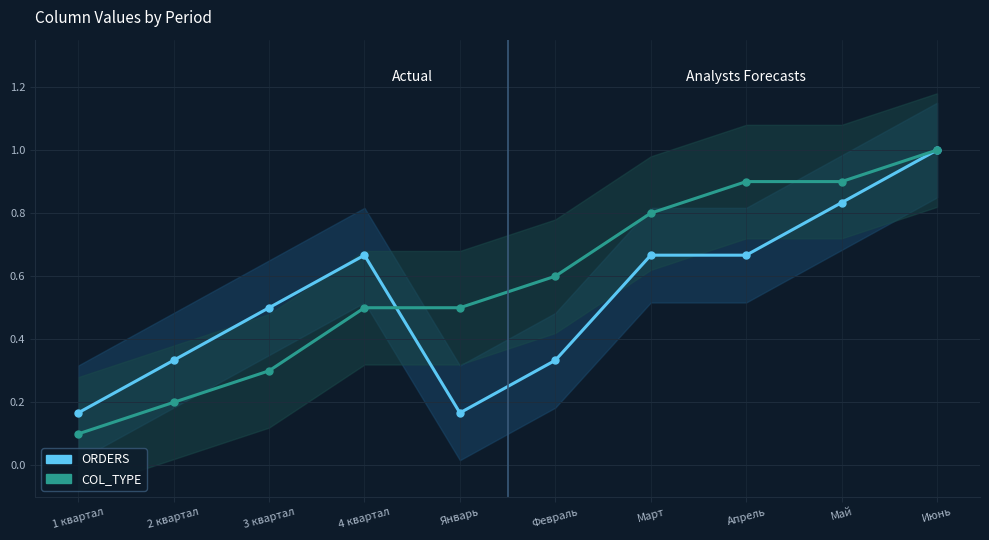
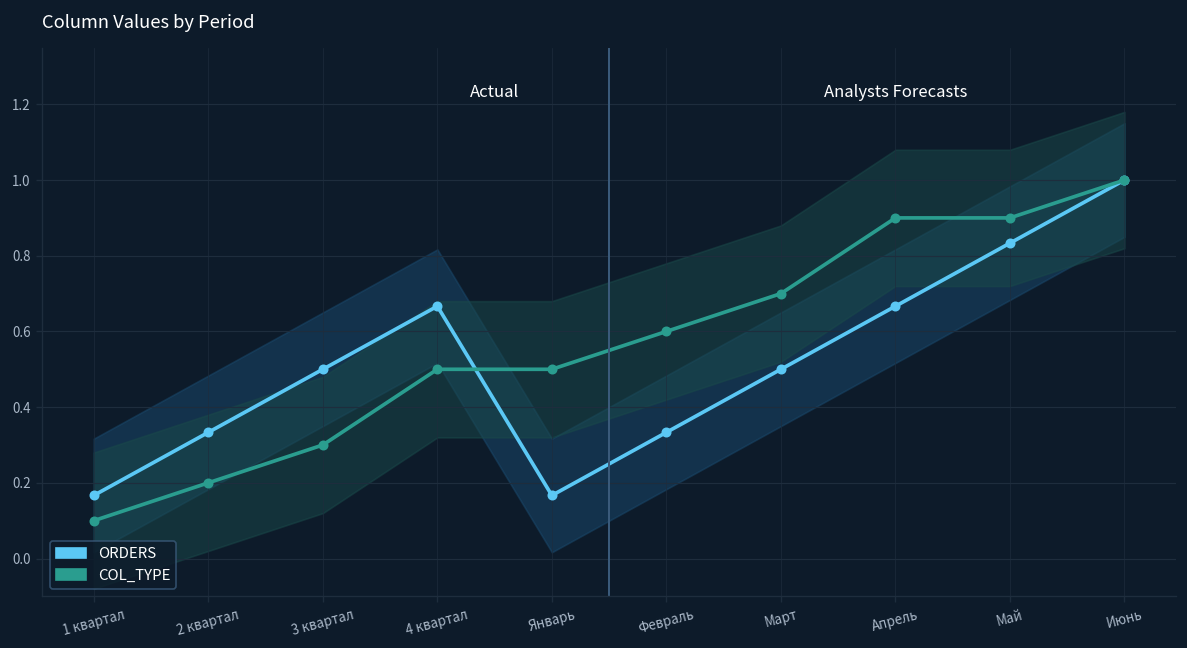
  {
    "ORDERS": {
      "1 квартал": 0.17,
      "2 квартал": 0.33,
      "3 квартал": 0.50,
      "4 квартал": 0.67,
      "Январь": 0.17,
      "Февраль": 0.33,
-     "Март": 0.67,
+     "Март": 0.50,
      "Апрель": 0.67,
      "Май": 0.83
    },
    "COL_TYPE": {
      "1 квартал": 0.10,
      "2 квартал": 0.20,
      "3 квартал": 0.30,
      "4 квартал": 0.50,
      "Январь": 0.50,
      "Февраль": 0.60,
-     "Март": 0.80,
+     "Март": 0.70,
      "Апрель": 0.90,
      "Май": 0.90
    }
  }
